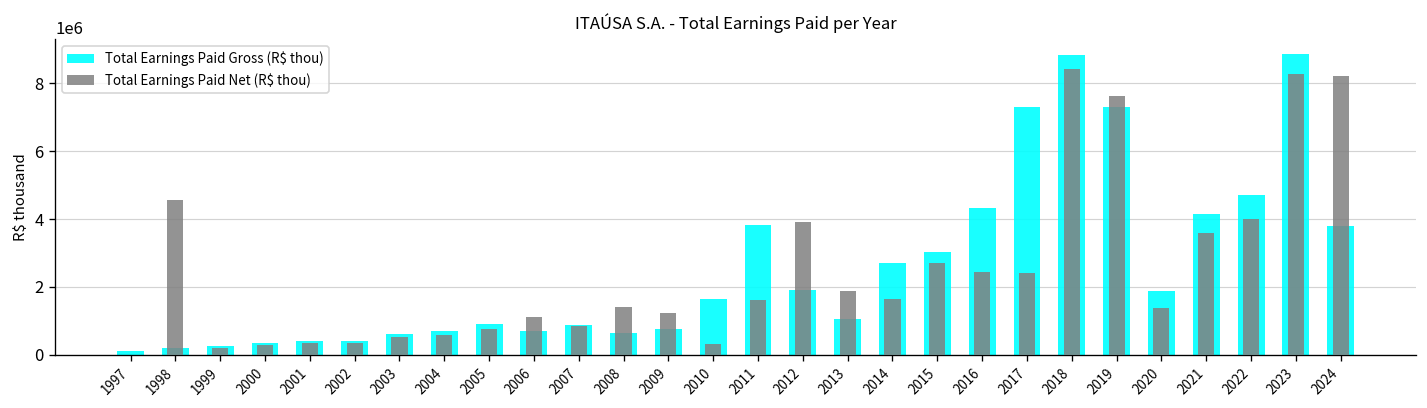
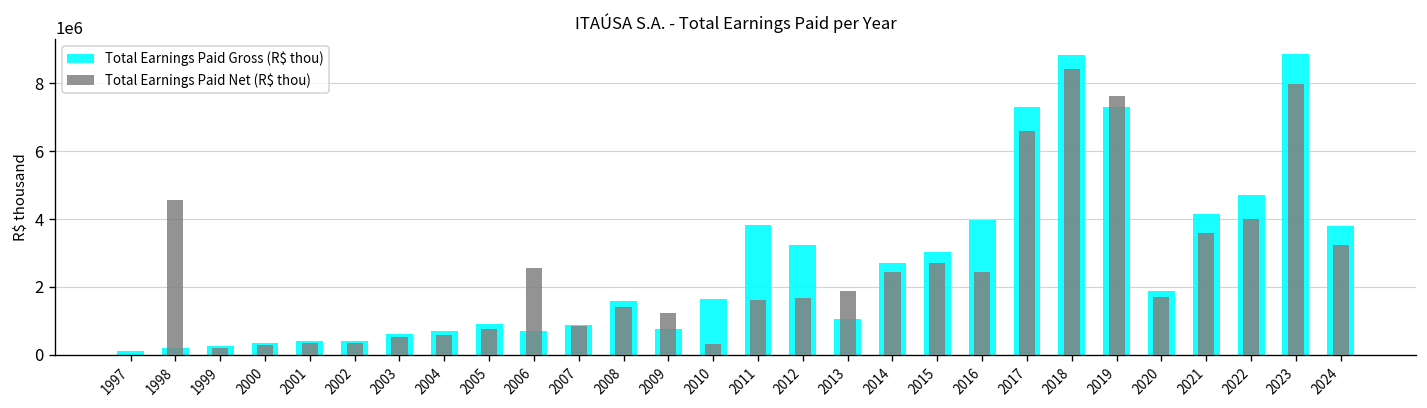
  {
    "Total Earnings Paid Gross (R$ thou)": {
      "1997": 100000,
      "1999": 300000,
      "2000": 300000,
      "2001": 400000,
      "2002": 400000,
      "2003": 600000,
      "2004": 700000,
      "2005": 900000,
      "2007": 900000,
-     "2008": 600000,
+     "2008": 1600000,
      "2010": 1600000,
      "2011": 3800000,
-     "2012": 1900000,
+     "2012": 3200000,
      "2014": 2700000,
      "2015": 3000000,
-     "2016": 4300000,
+     "2016": 4000000,
      "2017": 7300000,
      "2018": 8800000,
      "2020": 1900000,
      "2021": 4200000,
      "2022": 4700000,
      "2023": 8900000
    },
    "Total Earnings Paid Net (R$ thou)": {
      "1997": 0,
      "1998": 4600000,
      "1999": 200000,
      "2000": 300000,
      "2001": 300000,
      "2002": 400000,
-     "2006": 1100000,
+     "2006": 2600000,
      "2007": 900000,
      "2009": 1200000,
-     "2012": 3900000,
+     "2012": 1700000,
      "2013": 1900000,
-     "2014": 1600000,
-     "2017": 2400000,
+     "2014": 2400000,
+     "2017": 6600000,
      "2019": 7600000,
-     "2020": 1400000,
-     "2023": 8300000,
-     "2024": 8200000
+     "2020": 1700000,
+     "2023": 8000000,
+     "2024": 3200000
    }
  }
